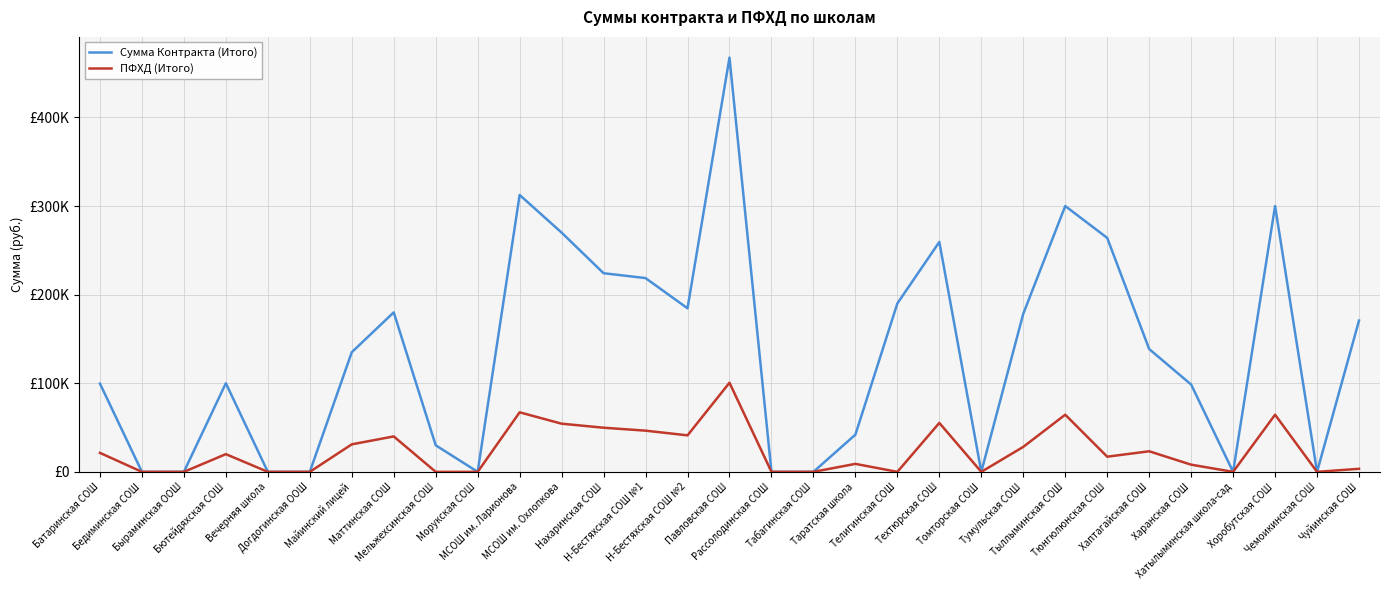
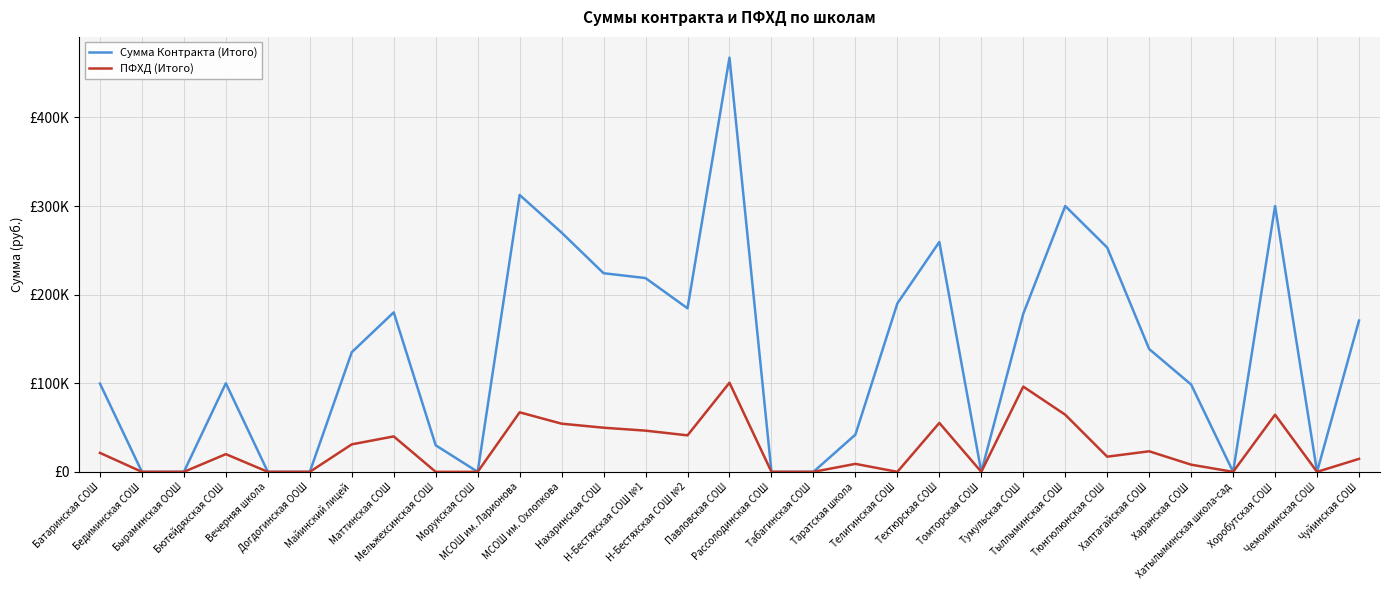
  {
    "Сумма Контракта (Итого)": {
      "Батаринская СОШ": "£100000",
      "Бютейдяхская СОШ": "£100000",
      "Майинский лицей": "£140000",
      "Маттинская СОШ": "£180000",
      "Мельжехсинская СОШ": "£30000",
      "МСОШ им. Ларионова": "£310000",
      "МСОШ им. Охлопкова": "£270000",
      "Нахаринская СОШ": "£220000",
      "Н-Бестяхская СОШ №1": "£220000",
      "Н-Бестяхская СОШ №2": "£180000",
      "Павловская СОШ": "£470000",
      "Таратская школа": "£40000",
      "Телигинская СОШ": "£190000",
      "Техтюрская СОШ": "£260000",
      "Тумульская СОШ": "£180000",
      "Тыллыминская СОШ": "£300000",
-     "Тюнгюлюнская СОШ": "£260000",
+     "Тюнгюлюнская СОШ": "£250000",
      "Хаптагайская СОШ": "£140000",
      "Харанская СОШ": "£100000",
      "Хоробутская СОШ": "£300000",
      "Чуйинская СОШ": "£170000"
    },
    "ПФХД (Итого)": {
      "Батаринская СОШ": "£20000",
      "Бютейдяхская СОШ": "£20000",
      "Майинский лицей": "£30000",
      "Маттинская СОШ": "£40000",
      "Мельжехсинская СОШ": "£0",
      "МСОШ им. Ларионова": "£70000",
      "МСОШ им. Охлопкова": "£50000",
      "Нахаринская СОШ": "£50000",
      "Н-Бестяхская СОШ №1": "£50000",
      "Н-Бестяхская СОШ №2": "£40000",
      "Павловская СОШ": "£100000",
      "Таратская школа": "£10000",
      "Телигинская СОШ": "£0",
      "Техтюрская СОШ": "£60000",
-     "Тумульская СОШ": "£30000",
+     "Тумульская СОШ": "£100000",
      "Тыллыминская СОШ": "£60000",
      "Тюнгюлюнская СОШ": "£20000",
      "Хаптагайская СОШ": "£20000",
      "Харанская СОШ": "£10000",
      "Хоробутская СОШ": "£60000",
-     "Чуйинская СОШ": "£0"
+     "Чуйинская СОШ": "£10000"
    }
  }
